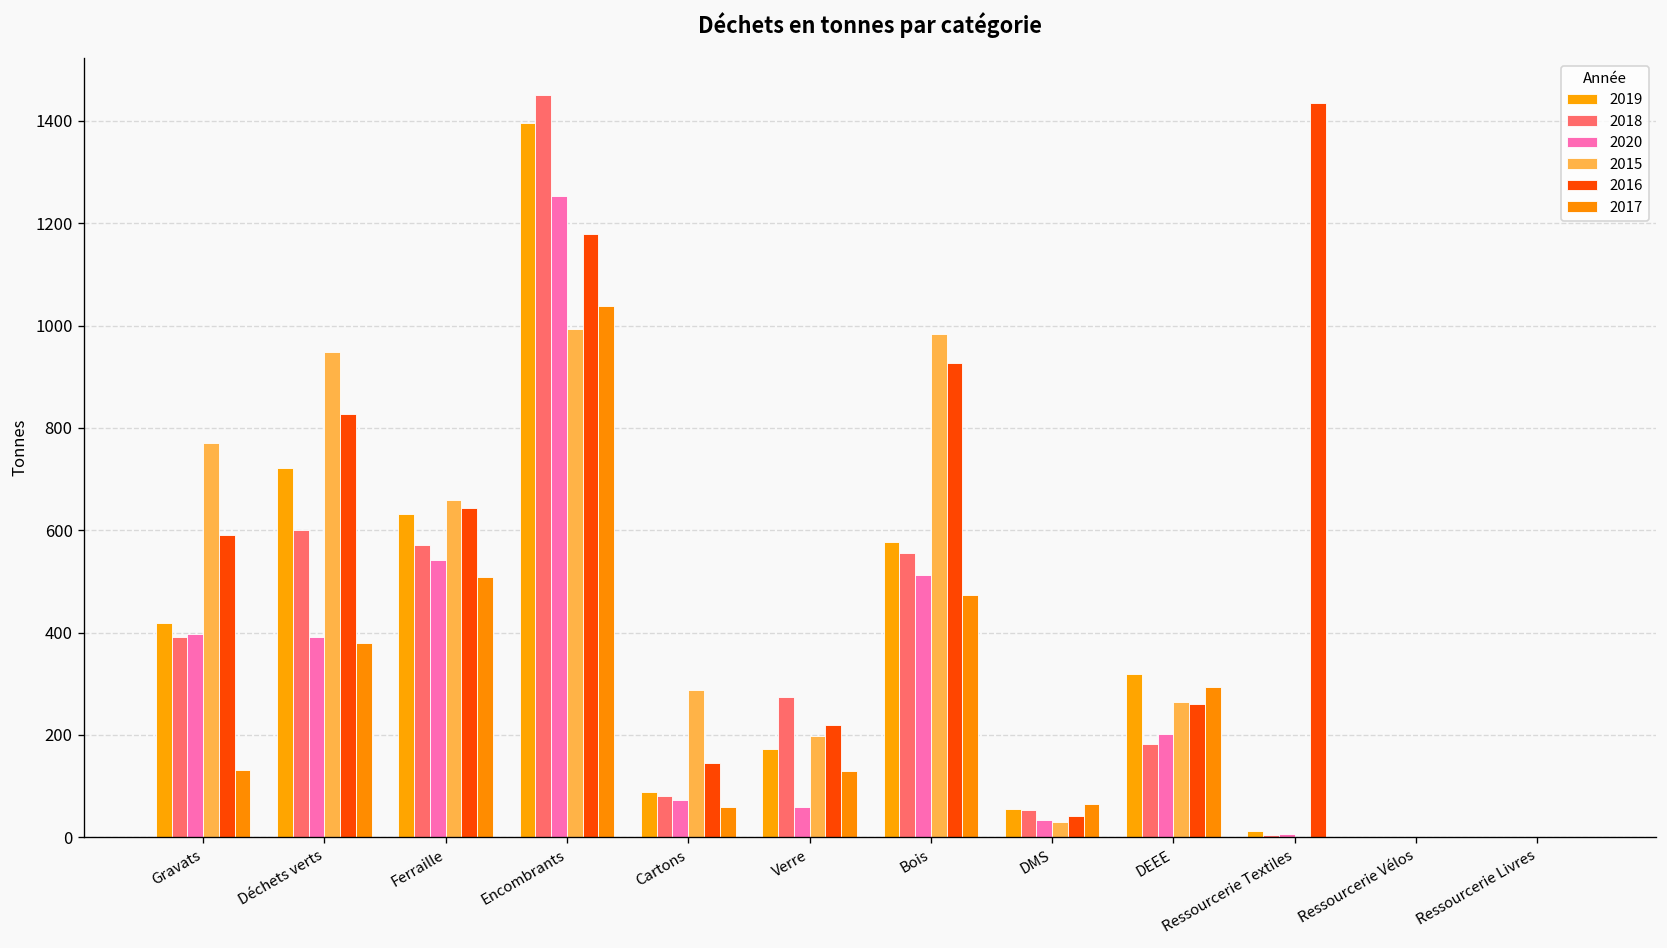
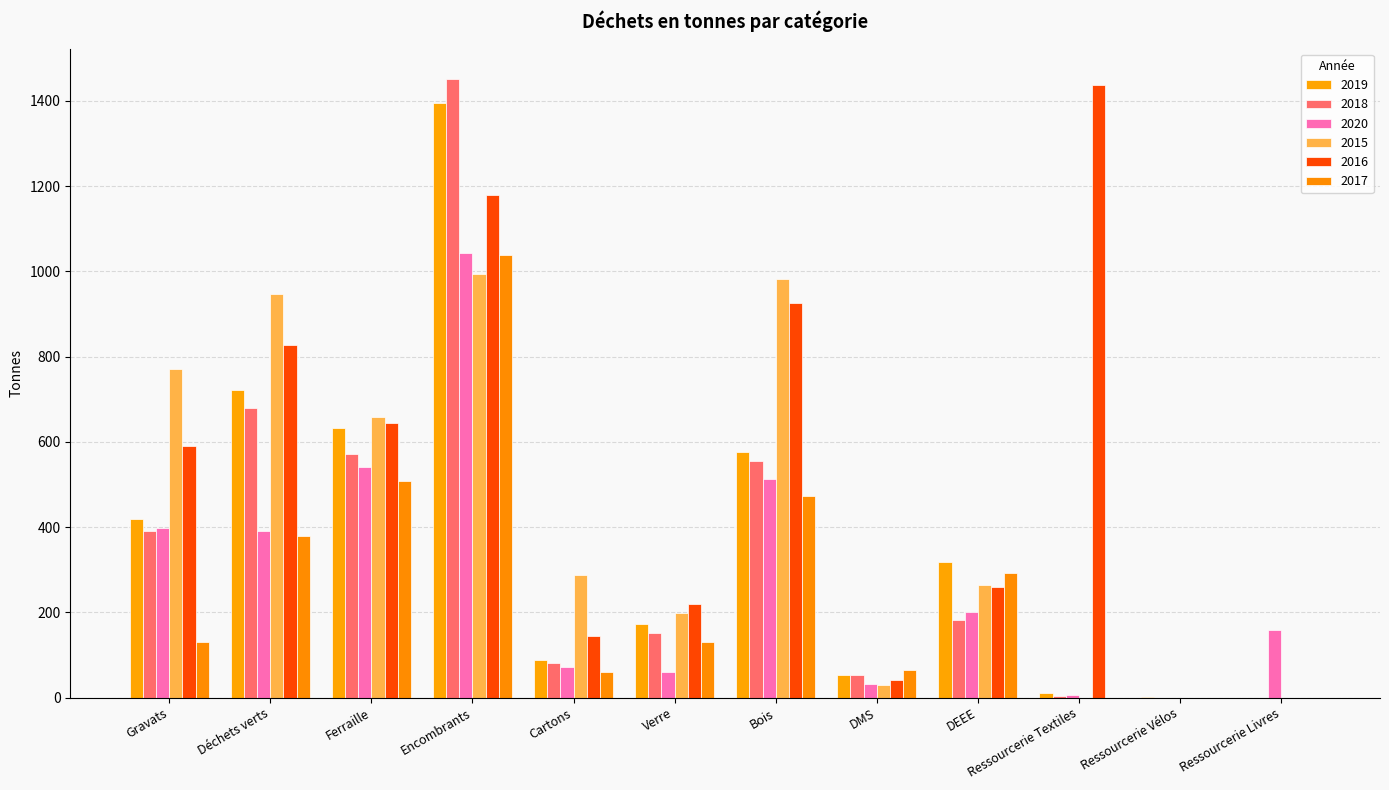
  {
    "2018": {
      "Gravats": 390,
-     "Déchets verts": 600,
+     "Déchets verts": 680,
      "Ferraille": 570,
      "Encombrants": 1450,
      "Cartons": 80,
-     "Verre": 270,
+     "Verre": 150,
      "Bois": 560,
      "DMS": 50,
      "DEEE": 180,
      "Ressourcerie Vélos": 0,
      "Ressourcerie Livres": 0
    },
    "2020": {
      "Gravats": 400,
      "Déchets verts": 390,
      "Ferraille": 540,
-     "Encombrants": 1250,
+     "Encombrants": 1040,
      "Cartons": 70,
      "Verre": 60,
      "Bois": 510,
      "DMS": 30,
      "DEEE": 200,
      "Ressourcerie Vélos": 0,
-     "Ressourcerie Livres": 0
+     "Ressourcerie Livres": 160
    },
    "2015": {
      "Gravats": 770,
      "Déchets verts": 950,
      "Ferraille": 660,
      "Encombrants": 990,
      "Cartons": 290,
      "Verre": 200,
      "Bois": 980,
      "DMS": 30,
      "DEEE": 260,
      "Ressourcerie Textiles": 0,
      "Ressourcerie Vélos": 0,
      "Ressourcerie Livres": 0
    },
    "2016": {
      "Gravats": 590,
      "Déchets verts": 830,
      "Ferraille": 640,
      "Encombrants": 1180,
      "Cartons": 140,
      "Verre": 220,
      "Bois": 930,
      "DMS": 40,
      "DEEE": 260,
      "Ressourcerie Textiles": 1440,
      "Ressourcerie Vélos": 0,
      "Ressourcerie Livres": 0
    }
  }
